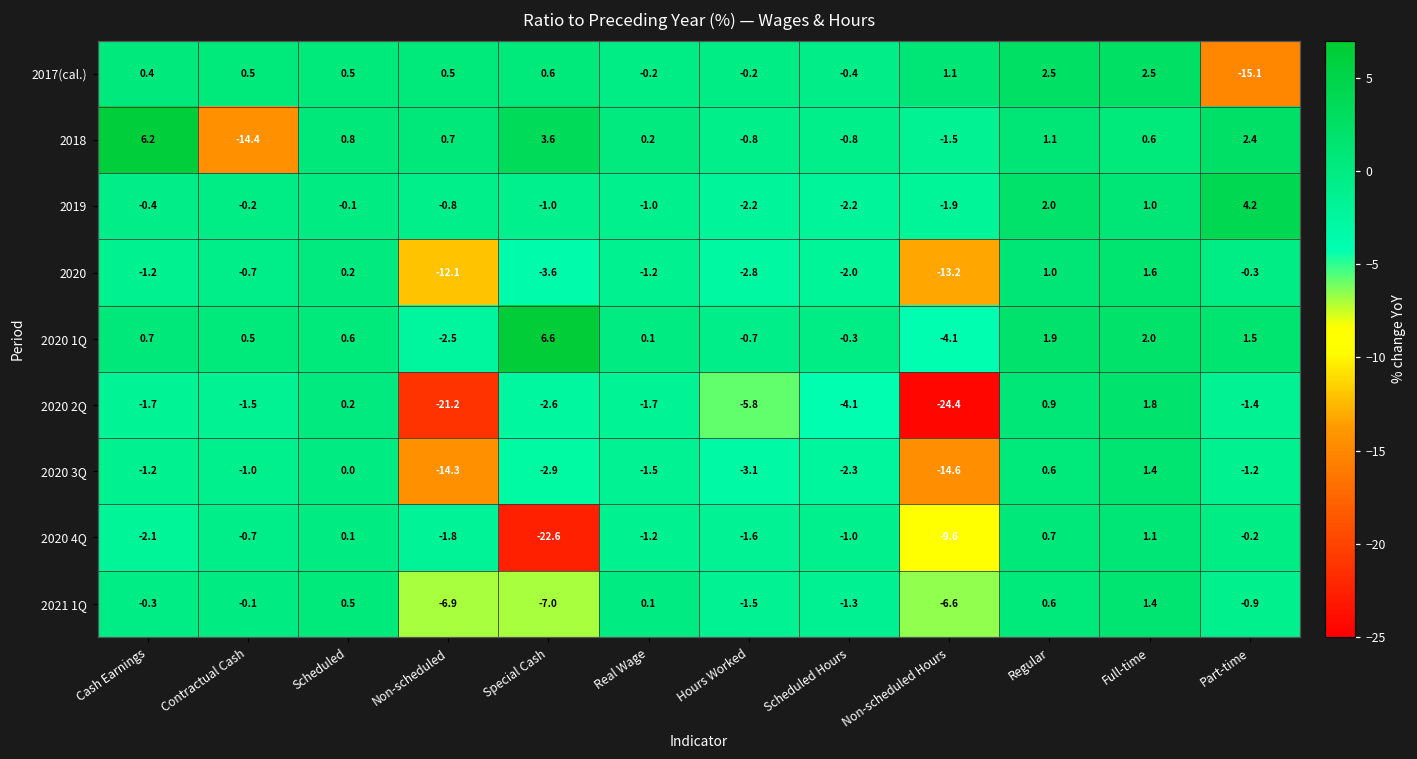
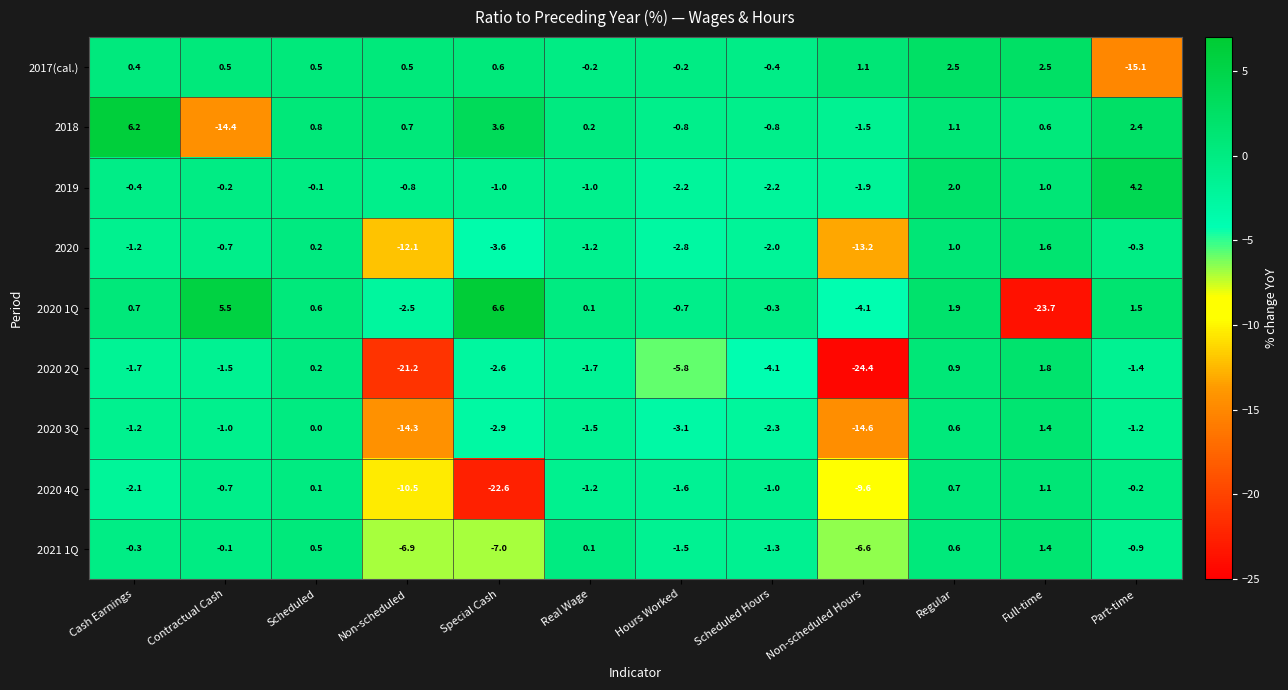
  {
    "2017(cal.)": {
      "Cash Earnings": 0.4,
      "Contractual Cash": 0.5,
      "Scheduled": 0.5,
      "Non-scheduled": 0.5,
      "Special Cash": 0.6,
      "Real Wage": -0.2,
      "Hours Worked": -0.2,
      "Scheduled Hours": -0.4,
      "Non-scheduled Hours": 1.1,
      "Regular": 2.5,
      "Full-time": 2.5,
      "Part-time": -15.1
    },
    "2018": {
      "Cash Earnings": 6.2,
      "Contractual Cash": -14.4,
      "Scheduled": 0.8,
      "Non-scheduled": 0.7,
      "Special Cash": 3.6,
      "Real Wage": 0.2,
      "Hours Worked": -0.8,
      "Scheduled Hours": -0.8,
      "Non-scheduled Hours": -1.5,
      "Regular": 1.1,
      "Full-time": 0.6,
      "Part-time": 2.4
    },
    "2019": {
      "Cash Earnings": -0.4,
      "Contractual Cash": -0.2,
      "Scheduled": -0.1,
      "Non-scheduled": -0.8,
      "Special Cash": -1.0,
      "Real Wage": -1.0,
      "Hours Worked": -2.2,
      "Scheduled Hours": -2.2,
      "Non-scheduled Hours": -1.9,
      "Regular": 2.0,
      "Full-time": 1.0,
      "Part-time": 4.2
    },
    "2020": {
      "Cash Earnings": -1.2,
      "Contractual Cash": -0.7,
      "Scheduled": 0.2,
      "Non-scheduled": -12.1,
      "Special Cash": -3.6,
      "Real Wage": -1.2,
      "Hours Worked": -2.8,
      "Scheduled Hours": -2.0,
      "Non-scheduled Hours": -13.2,
      "Regular": 1.0,
      "Full-time": 1.6,
      "Part-time": -0.3
    },
    "2020 1Q": {
      "Cash Earnings": 0.7,
-     "Contractual Cash": 0.5,
+     "Contractual Cash": 5.5,
      "Scheduled": 0.6,
      "Non-scheduled": -2.5,
      "Special Cash": 6.6,
      "Real Wage": 0.1,
      "Hours Worked": -0.7,
      "Scheduled Hours": -0.3,
      "Non-scheduled Hours": -4.1,
      "Regular": 1.9,
-     "Full-time": 2.0,
+     "Full-time": -23.7,
      "Part-time": 1.5
    },
    "2020 2Q": {
      "Cash Earnings": -1.7,
      "Contractual Cash": -1.5,
      "Scheduled": 0.2,
      "Non-scheduled": -21.2,
      "Special Cash": -2.6,
      "Real Wage": -1.7,
      "Hours Worked": -5.8,
      "Scheduled Hours": -4.1,
      "Non-scheduled Hours": -24.4,
      "Regular": 0.9,
      "Full-time": 1.8,
      "Part-time": -1.4
    },
    "2020 3Q": {
      "Cash Earnings": -1.2,
      "Contractual Cash": -1.0,
      "Scheduled": 0.0,
      "Non-scheduled": -14.3,
      "Special Cash": -2.9,
      "Real Wage": -1.5,
      "Hours Worked": -3.1,
      "Scheduled Hours": -2.3,
      "Non-scheduled Hours": -14.6,
      "Regular": 0.6,
      "Full-time": 1.4,
      "Part-time": -1.2
    },
    "2020 4Q": {
      "Cash Earnings": -2.1,
      "Contractual Cash": -0.7,
      "Scheduled": 0.1,
-     "Non-scheduled": -1.8,
+     "Non-scheduled": -10.5,
      "Special Cash": -22.6,
      "Real Wage": -1.2,
      "Hours Worked": -1.6,
      "Scheduled Hours": -1.0,
      "Non-scheduled Hours": -9.6,
      "Regular": 0.7,
      "Full-time": 1.1,
      "Part-time": -0.2
    },
    "2021 1Q": {
      "Cash Earnings": -0.3,
      "Contractual Cash": -0.1,
      "Scheduled": 0.5,
      "Non-scheduled": -6.9,
      "Special Cash": -7.0,
      "Real Wage": 0.1,
      "Hours Worked": -1.5,
      "Scheduled Hours": -1.3,
      "Non-scheduled Hours": -6.6,
      "Regular": 0.6,
      "Full-time": 1.4,
      "Part-time": -0.9
    }
  }
